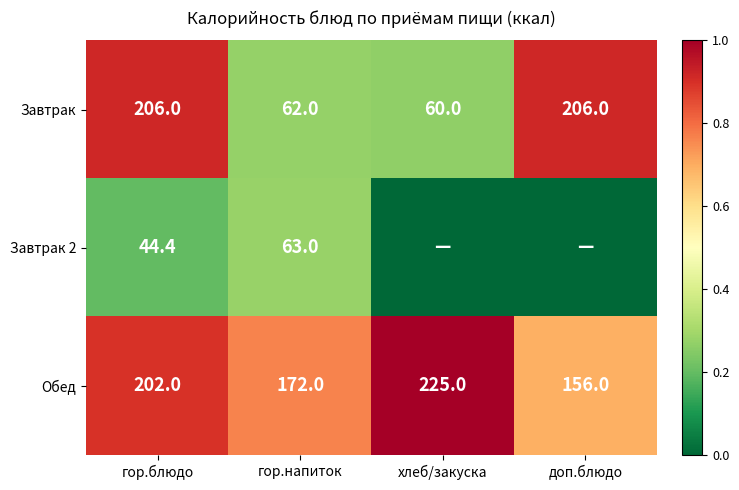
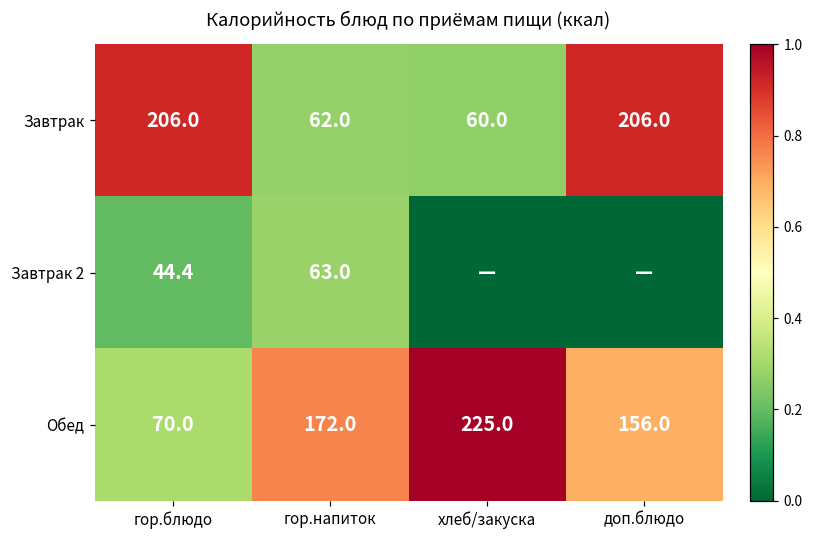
  {
    "Завтрак": {
      "гор.блюдо": 206.0,
      "гор.напиток": 62.0,
      "хлеб/закуска": 60.0,
      "доп.блюдо": 206.0
    },
    "Завтрак 2": {
      "гор.блюдо": 44.4,
      "гор.напиток": 63.0
    },
    "Обед": {
-     "гор.блюдо": 202.0,
+     "гор.блюдо": 70.0,
      "гор.напиток": 172.0,
      "хлеб/закуска": 225.0,
      "доп.блюдо": 156.0
    }
  }
